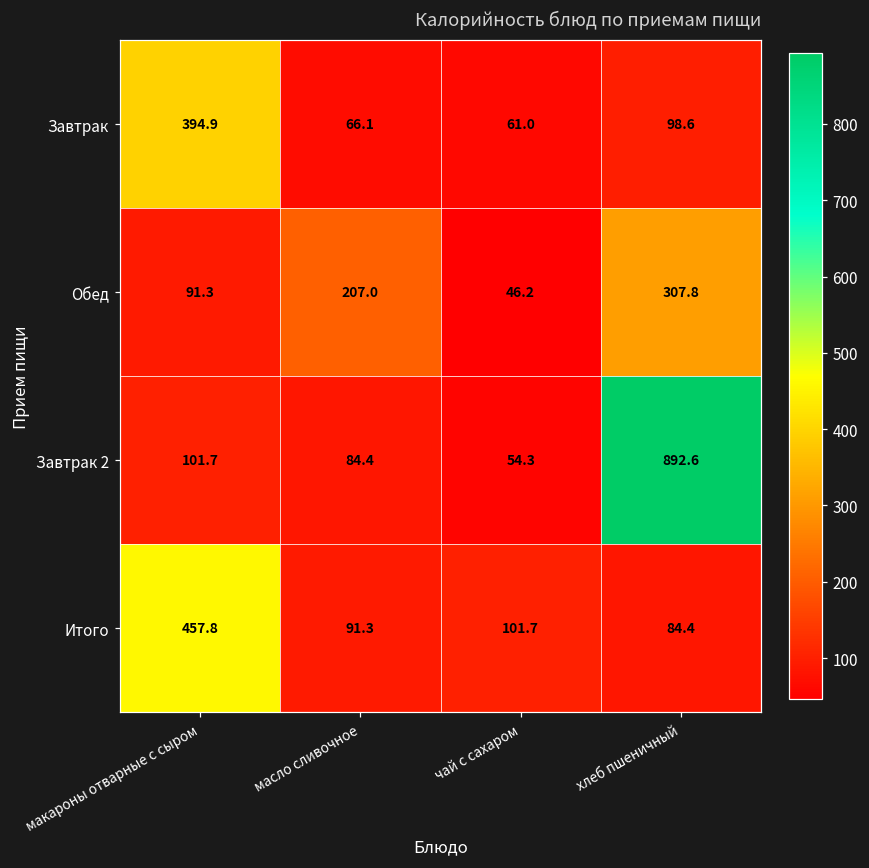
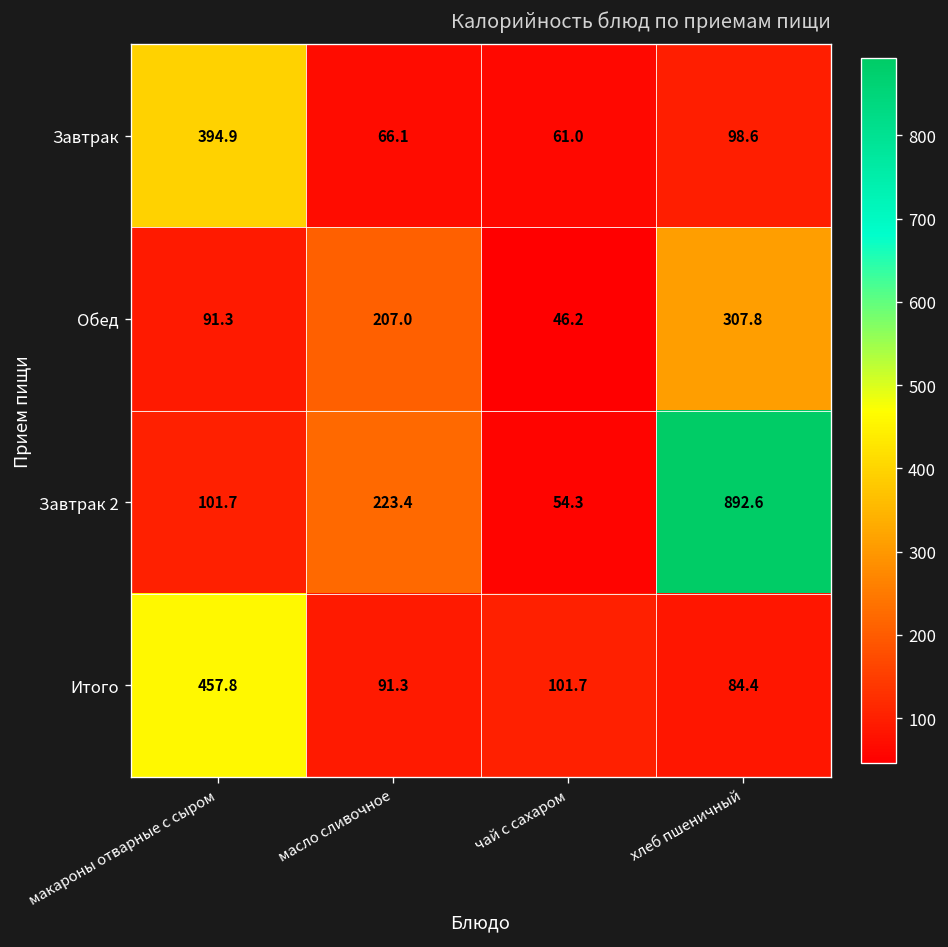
  {
    "Завтрак": {
      "макароны отварные с сыром": 394.9,
      "масло сливочное": 66.1,
      "чай с сахаром": 61.0,
      "хлеб пшеничный": 98.6
    },
    "Обед": {
      "макароны отварные с сыром": 91.3,
      "масло сливочное": 207.0,
      "чай с сахаром": 46.2,
      "хлеб пшеничный": 307.8
    },
    "Завтрак 2": {
      "макароны отварные с сыром": 101.7,
-     "масло сливочное": 84.4,
+     "масло сливочное": 223.4,
      "чай с сахаром": 54.3,
      "хлеб пшеничный": 892.6
    },
    "Итого": {
      "макароны отварные с сыром": 457.8,
      "масло сливочное": 91.3,
      "чай с сахаром": 101.7,
      "хлеб пшеничный": 84.4
    }
  }
